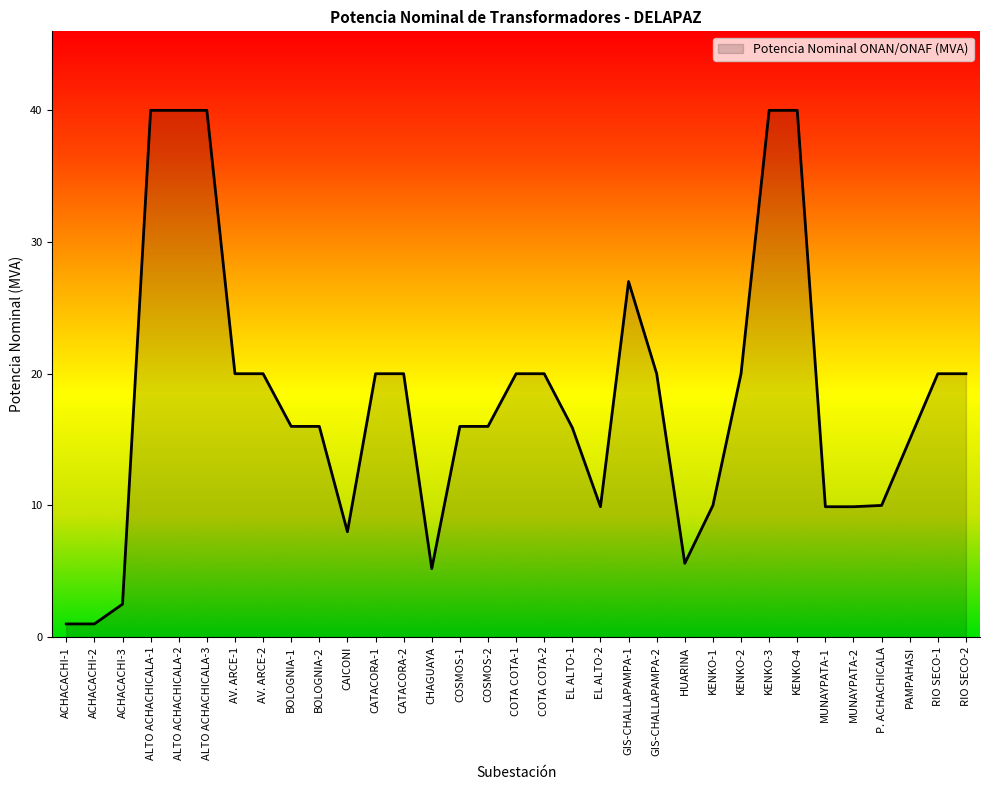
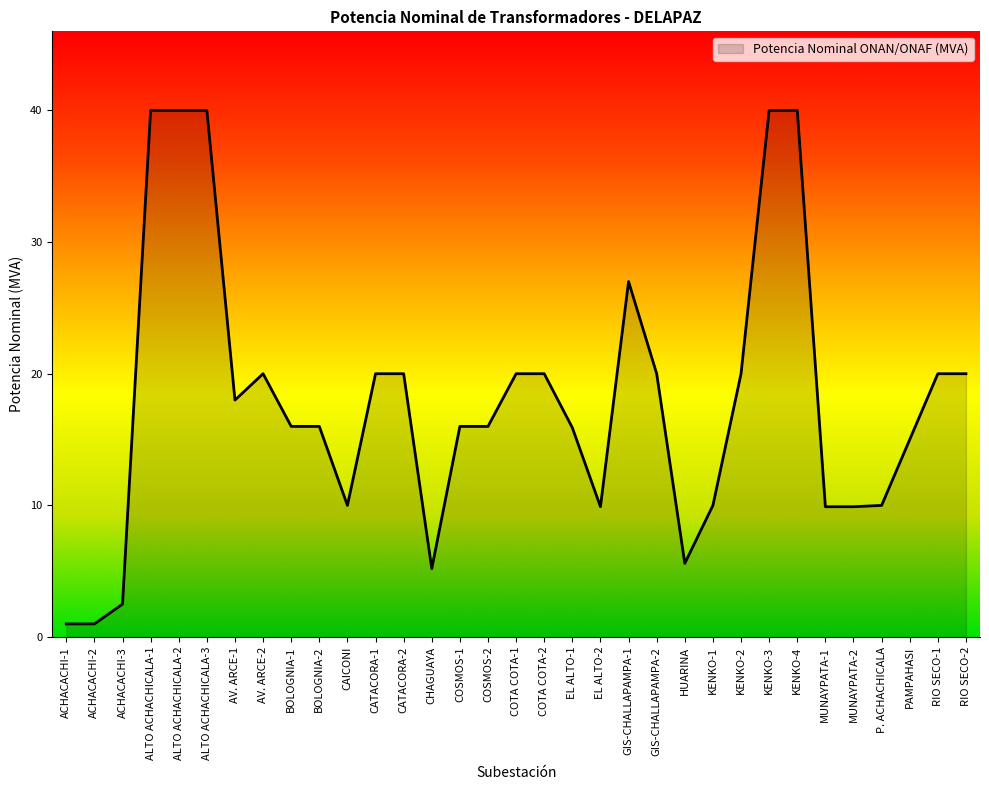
  {
    "ACHACACHI-1": 1,
    "ACHACACHI-2": 1,
    "ACHACACHI-3": 2.5,
    "ALTO ACHACHICALA-1": 40,
    "ALTO ACHACHICALA-2": 40,
    "ALTO ACHACHICALA-3": 40,
-   "AV. ARCE-1": 20,
+   "AV. ARCE-1": 18,
    "AV. ARCE-2": 20,
    "BOLOGNIA-1": 16,
    "BOLOGNIA-2": 16,
-   "CAICONI": 8,
+   "CAICONI": 10,
    "CATACORA-1": 20,
    "CATACORA-2": 20,
    "CHAGUAYA": 5.2,
    "COSMOS-1": 16,
    "COSMOS-2": 16,
    "COTA COTA-1": 20,
    "COTA COTA-2": 20,
    "EL ALTO-1": 16,
    "EL ALTO-2": 10,
    "GIS-CHALLAPAMPA-1": 27,
    "GIS-CHALLAPAMPA-2": 20,
    "HUARINA": 5.6,
    "KENKO-1": 10,
    "KENKO-2": 20,
    "KENKO-3": 40,
    "KENKO-4": 40,
    "MUNAYPATA-1": 10,
    "MUNAYPATA-2": 10,
    "P. ACHACHICALA": 10,
    "PAMPAHASI": 15,
    "RIO SECO-1": 20,
    "RIO SECO-2": 20
  }
